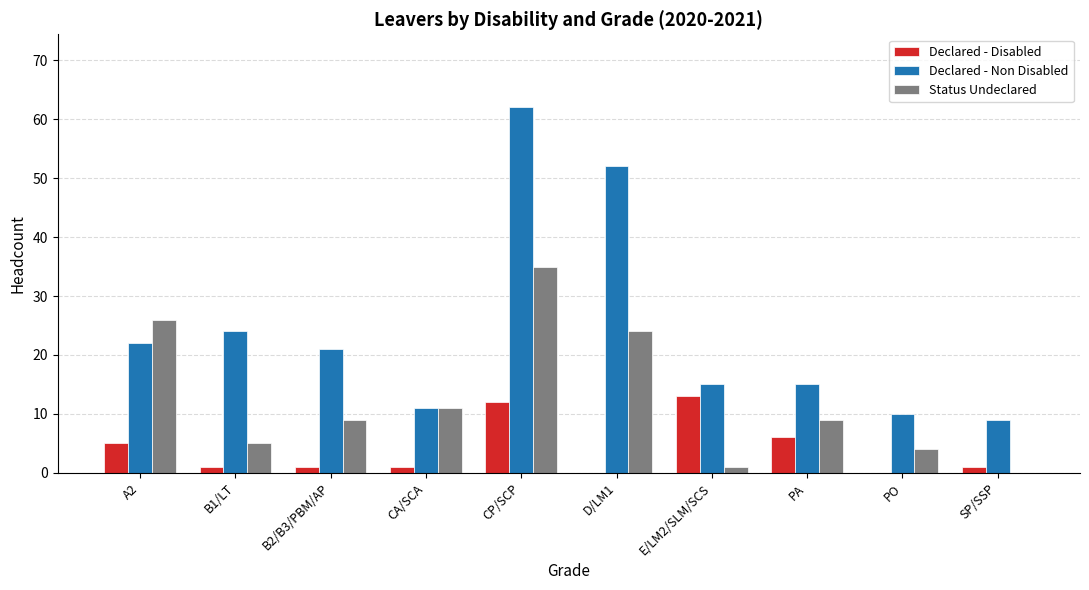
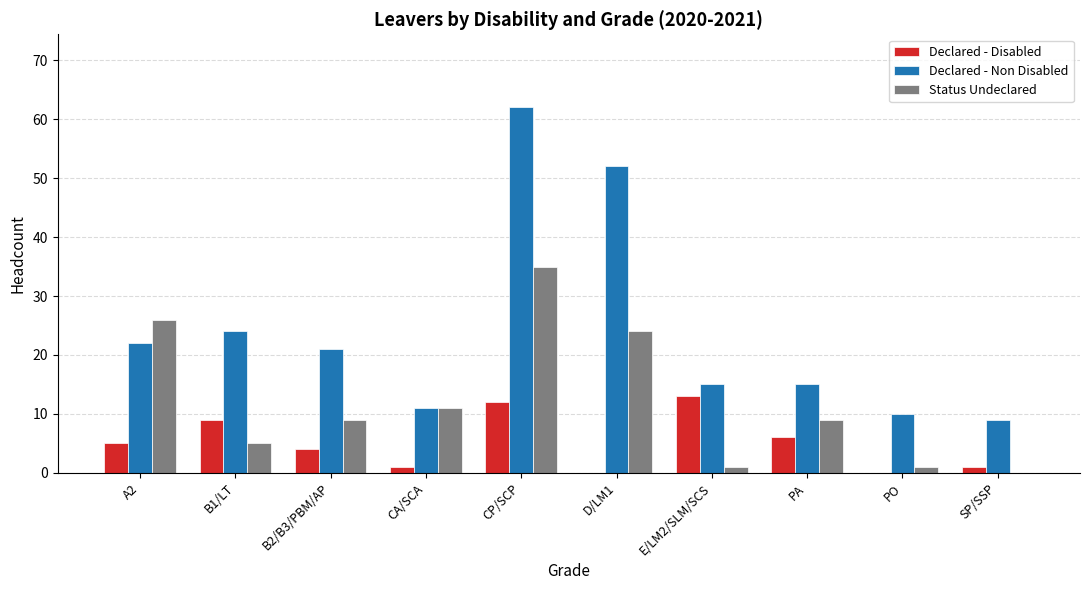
  {
    "Declared - Disabled": {
      "A2": 5,
-     "B1/LT": 1,
-     "B2/B3/PBM/AP": 1,
+     "B1/LT": 9,
+     "B2/B3/PBM/AP": 4,
      "CA/SCA": 1,
      "CP/SCP": 12,
      "D/LM1": 0,
      "E/LM2/SLM/SCS": 13,
      "PA": 6,
      "PO": 0,
      "SP/SSP": 1
    },
    "Declared - Non Disabled": {
      "A2": 22,
      "B1/LT": 24,
      "B2/B3/PBM/AP": 21,
      "CA/SCA": 11,
      "CP/SCP": 62,
      "D/LM1": 52,
      "E/LM2/SLM/SCS": 15,
      "PA": 15,
      "PO": 10,
      "SP/SSP": 9
    },
    "Status Undeclared": {
      "A2": 26,
      "B1/LT": 5,
      "B2/B3/PBM/AP": 9,
      "CA/SCA": 11,
      "CP/SCP": 35,
      "D/LM1": 24,
      "E/LM2/SLM/SCS": 1,
      "PA": 9,
-     "PO": 4,
+     "PO": 1,
      "SP/SSP": 0
    }
  }
